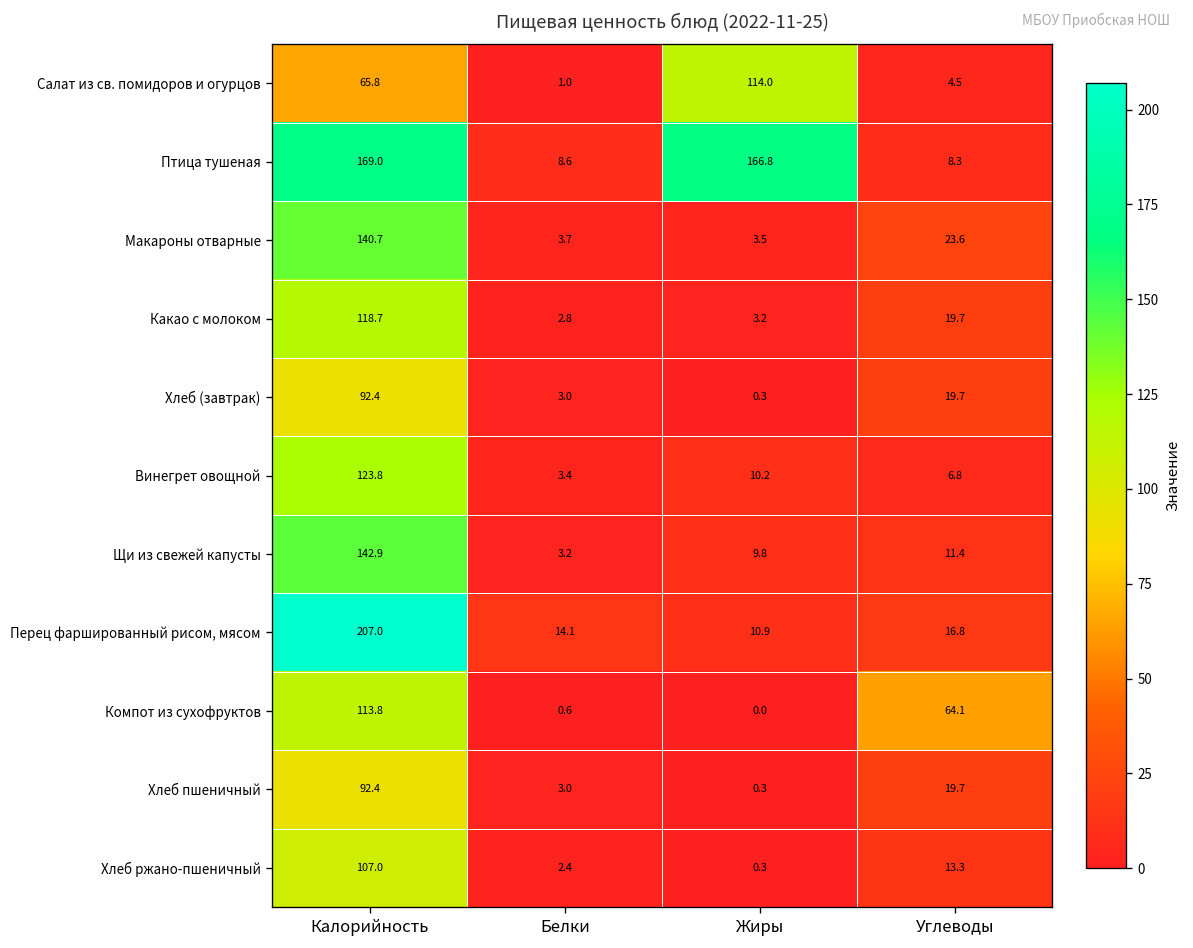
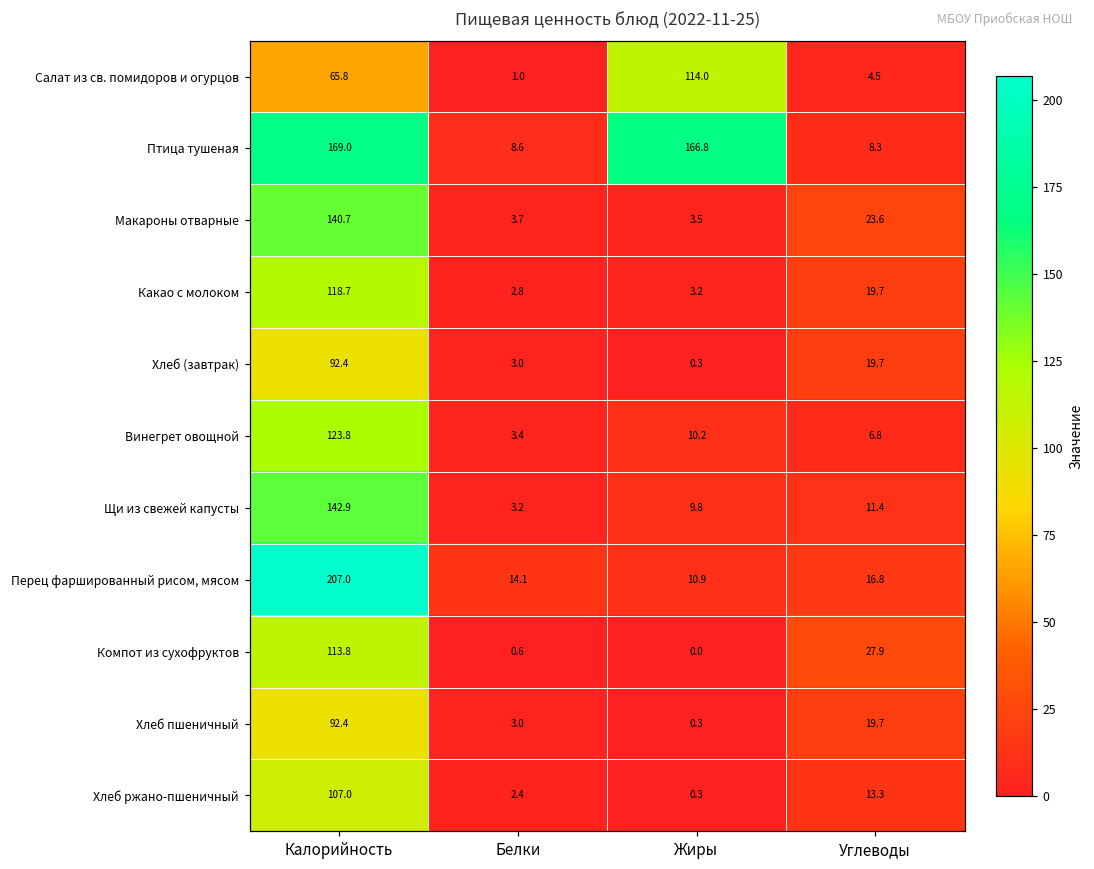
  {
    "Салат из св. помидоров и огурцов": {
      "Калорийность": 65.8,
      "Белки": 1.0,
      "Жиры": 114.0,
      "Углеводы": 4.5
    },
    "Птица тушеная": {
      "Калорийность": 169.0,
      "Белки": 8.6,
      "Жиры": 166.8,
      "Углеводы": 8.3
    },
    "Макароны отварные": {
      "Калорийность": 140.7,
      "Белки": 3.7,
      "Жиры": 3.5,
      "Углеводы": 23.6
    },
    "Какао с молоком": {
      "Калорийность": 118.7,
      "Белки": 2.8,
      "Жиры": 3.2,
      "Углеводы": 19.7
    },
    "Хлеб (завтрак)": {
      "Калорийность": 92.4,
      "Белки": 3.0,
      "Жиры": 0.3,
      "Углеводы": 19.7
    },
    "Винегрет овощной": {
      "Калорийность": 123.8,
      "Белки": 3.4,
      "Жиры": 10.2,
      "Углеводы": 6.8
    },
    "Щи из свежей капусты": {
      "Калорийность": 142.9,
      "Белки": 3.2,
      "Жиры": 9.8,
      "Углеводы": 11.4
    },
    "Перец фаршированный рисом, мясом": {
      "Калорийность": 207.0,
      "Белки": 14.1,
      "Жиры": 10.9,
      "Углеводы": 16.8
    },
    "Компот из сухофруктов": {
      "Калорийность": 113.8,
      "Белки": 0.6,
      "Жиры": 0.0,
-     "Углеводы": 64.1
+     "Углеводы": 27.9
    },
    "Хлеб пшеничный": {
      "Калорийность": 92.4,
      "Белки": 3.0,
      "Жиры": 0.3,
      "Углеводы": 19.7
    },
    "Хлеб ржано-пшеничный": {
      "Калорийность": 107.0,
      "Белки": 2.4,
      "Жиры": 0.3,
      "Углеводы": 13.3
    }
  }
